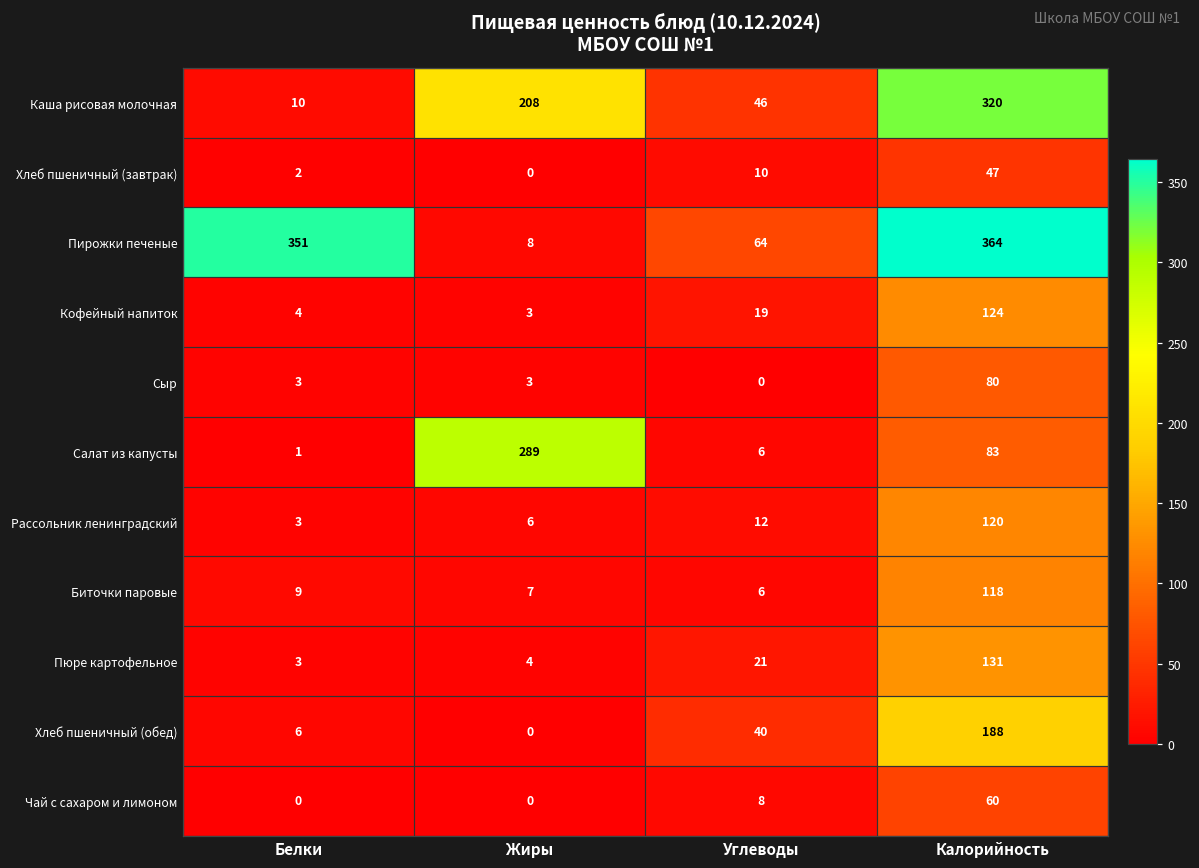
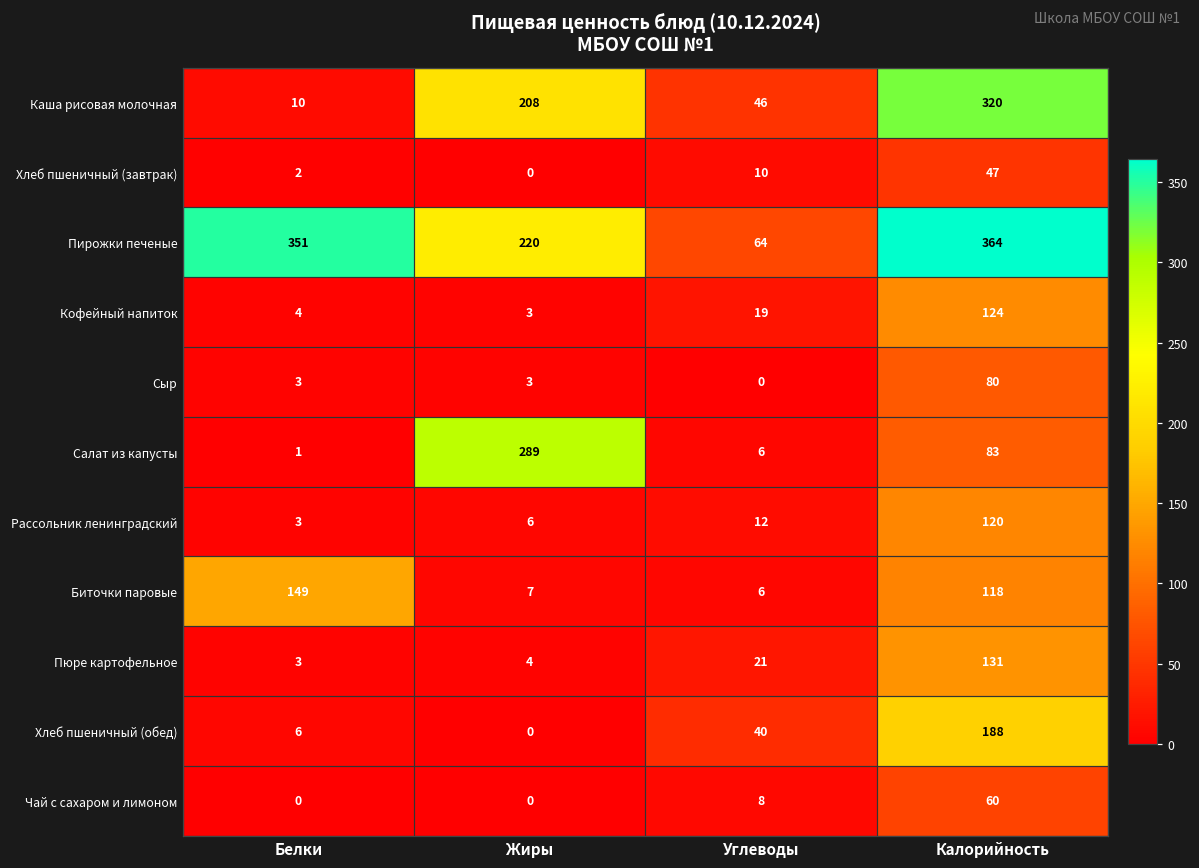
  {
    "Каша рисовая молочная": {
      "Белки": 10,
      "Жиры": 208,
      "Углеводы": 46,
      "Калорийность": 320
    },
    "Хлеб пшеничный (завтрак)": {
      "Белки": 2,
      "Жиры": 0,
      "Углеводы": 10,
      "Калорийность": 47
    },
    "Пирожки печеные": {
      "Белки": 351,
-     "Жиры": 8,
+     "Жиры": 220,
      "Углеводы": 64,
      "Калорийность": 364
    },
    "Кофейный напиток": {
      "Белки": 4,
      "Жиры": 3,
      "Углеводы": 19,
      "Калорийность": 124
    },
    "Сыр": {
      "Белки": 3,
      "Жиры": 3,
      "Углеводы": 0,
      "Калорийность": 80
    },
    "Салат из капусты": {
      "Белки": 1,
      "Жиры": 289,
      "Углеводы": 6,
      "Калорийность": 83
    },
    "Рассольник ленинградский": {
      "Белки": 3,
      "Жиры": 6,
      "Углеводы": 12,
      "Калорийность": 120
    },
    "Биточки паровые": {
-     "Белки": 9,
+     "Белки": 149,
      "Жиры": 7,
      "Углеводы": 6,
      "Калорийность": 118
    },
    "Пюре картофельное": {
      "Белки": 3,
      "Жиры": 4,
      "Углеводы": 21,
      "Калорийность": 131
    },
    "Хлеб пшеничный (обед)": {
      "Белки": 6,
      "Жиры": 0,
      "Углеводы": 40,
      "Калорийность": 188
    },
    "Чай с сахаром и лимоном": {
      "Белки": 0,
      "Жиры": 0,
      "Углеводы": 8,
      "Калорийность": 60
    }
  }
